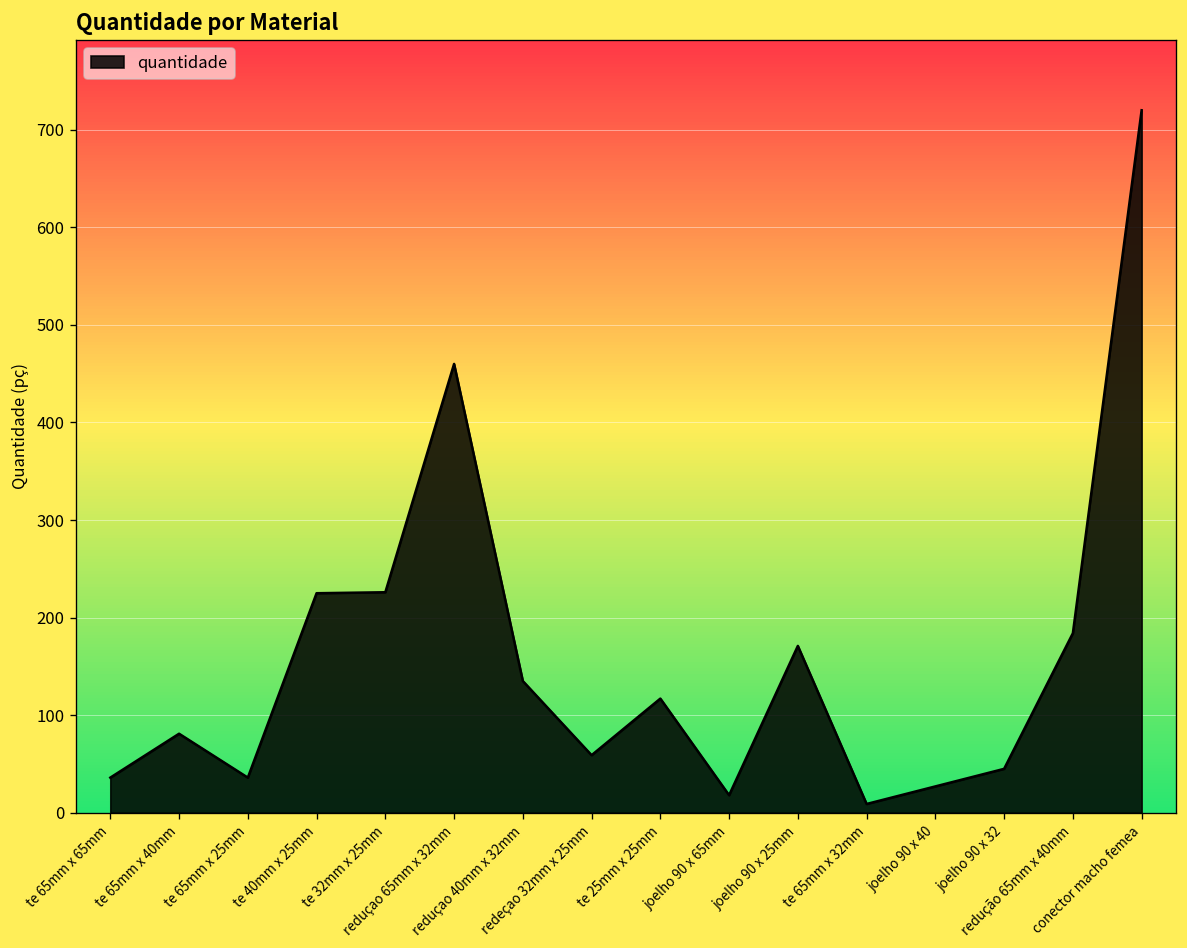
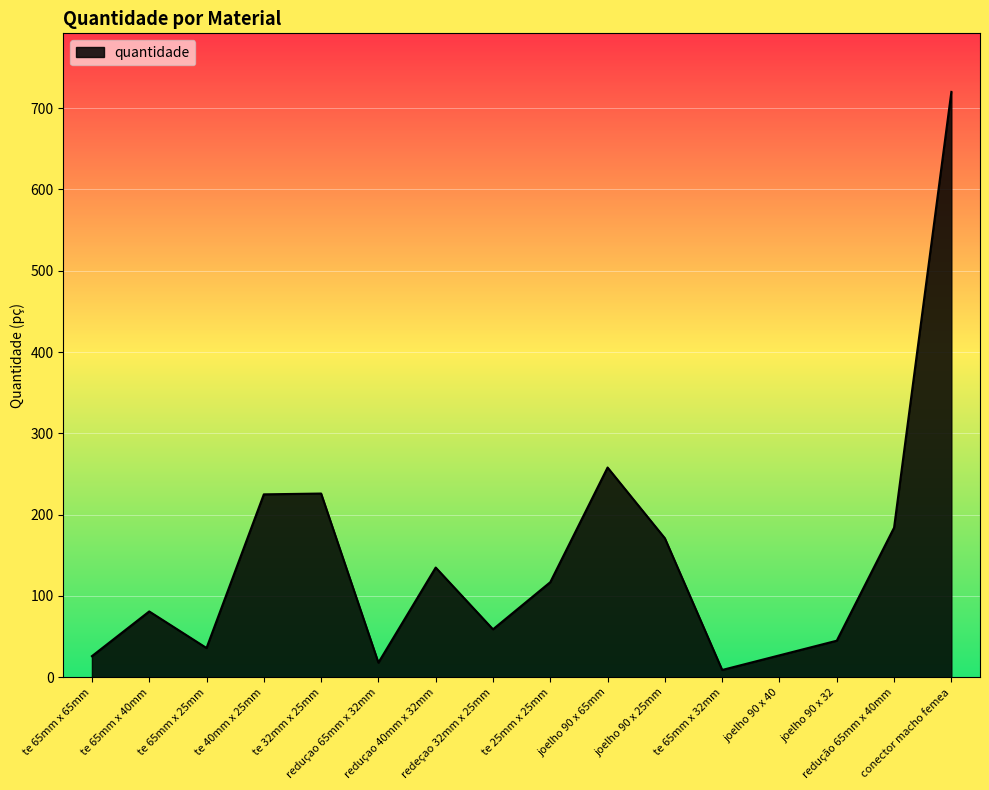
  {
-   "te 65mm x 65mm": 40,
+   "te 65mm x 65mm": 30,
    "te 65mm x 40mm": 80,
    "te 65mm x 25mm": 40,
    "te 40mm x 25mm": 230,
    "te 32mm x 25mm": 230,
-   "reduçao 65mm x 32mm": 460,
+   "reduçao 65mm x 32mm": 20,
    "reduçao 40mm x 32mm": 140,
    "redeçao 32mm x 25mm": 60,
    "te 25mm x 25mm": 120,
-   "joelho 90 x 65mm": 20,
+   "joelho 90 x 65mm": 260,
    "joelho 90 x 25mm": 170,
    "te 65mm x 32mm": 10,
    "joelho 90 x 40": 30,
    "joelho 90 x 32": 50,
    "redução 65mm x 40mm": 180,
    "conector macho femea": 720
  }
